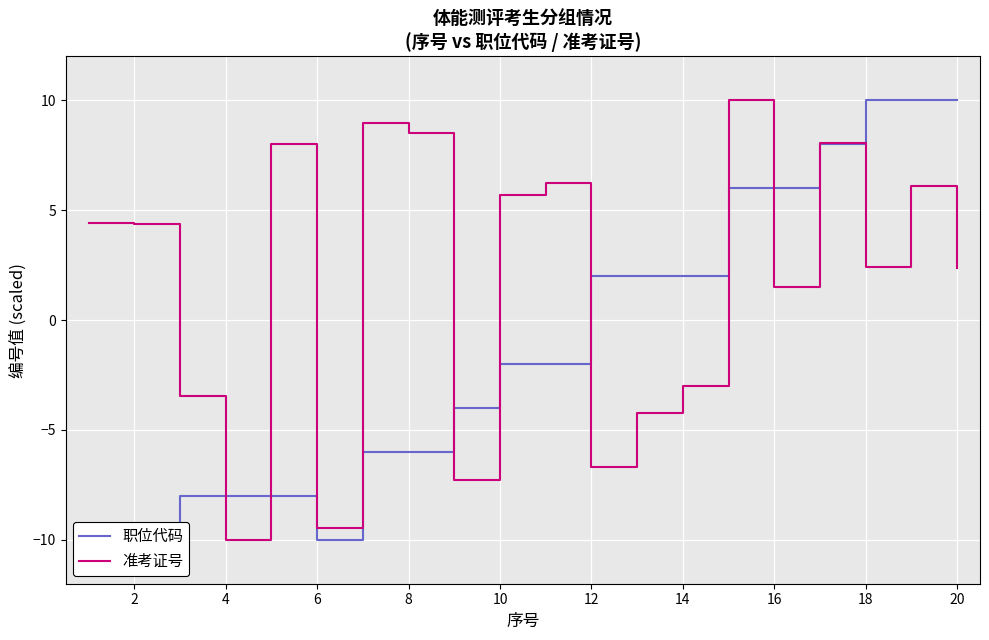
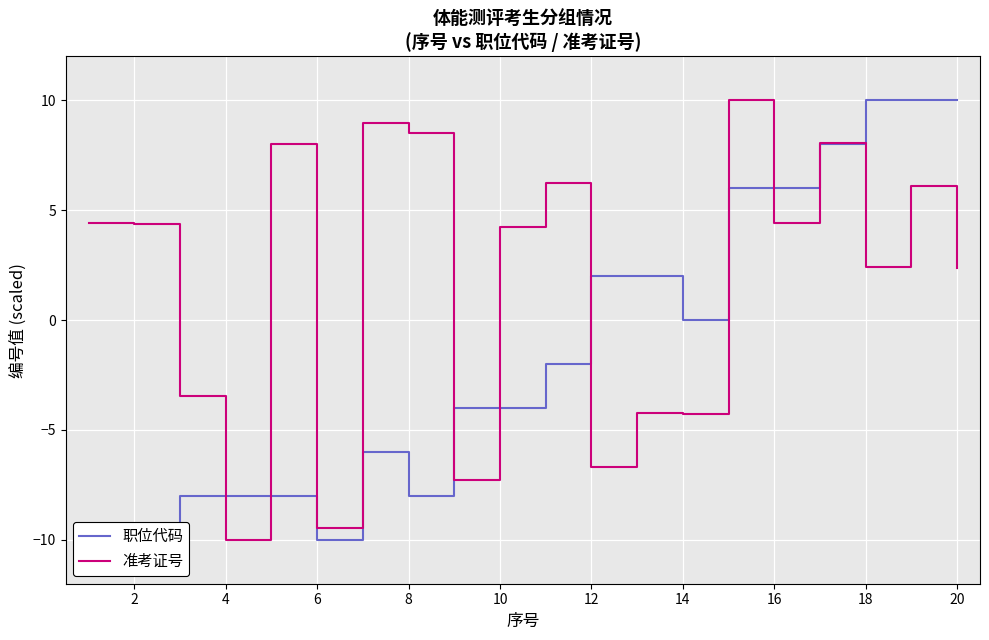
  {
    "职位代码": {
      "4": -8.0,
      "6": -10.0,
-     "8": -6.0,
-     "10": -2.0,
+     "8": -8.0,
+     "10": -4.0,
      "12": 2.0,
-     "14": 2.0,
+     "14": 0.0,
      "16": 6.0,
      "18": 10.0,
      "20": 10.0
    },
    "准考证号": {
      "2": 4.4,
      "4": -10.0,
      "6": -9.5,
      "8": 8.5,
-     "10": 5.7,
+     "10": 4.2,
      "12": -6.7,
-     "14": -3.0,
-     "16": 1.5,
+     "14": -4.3,
+     "16": 4.4,
      "18": 2.4,
      "20": 2.4
    }
  }
